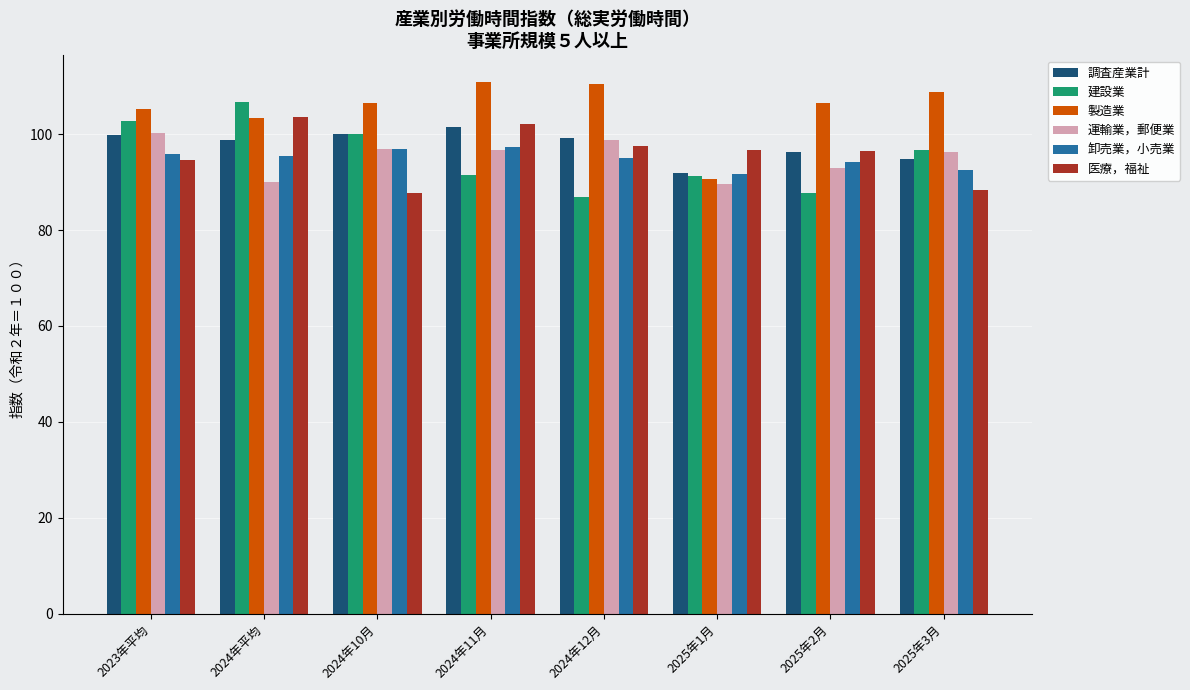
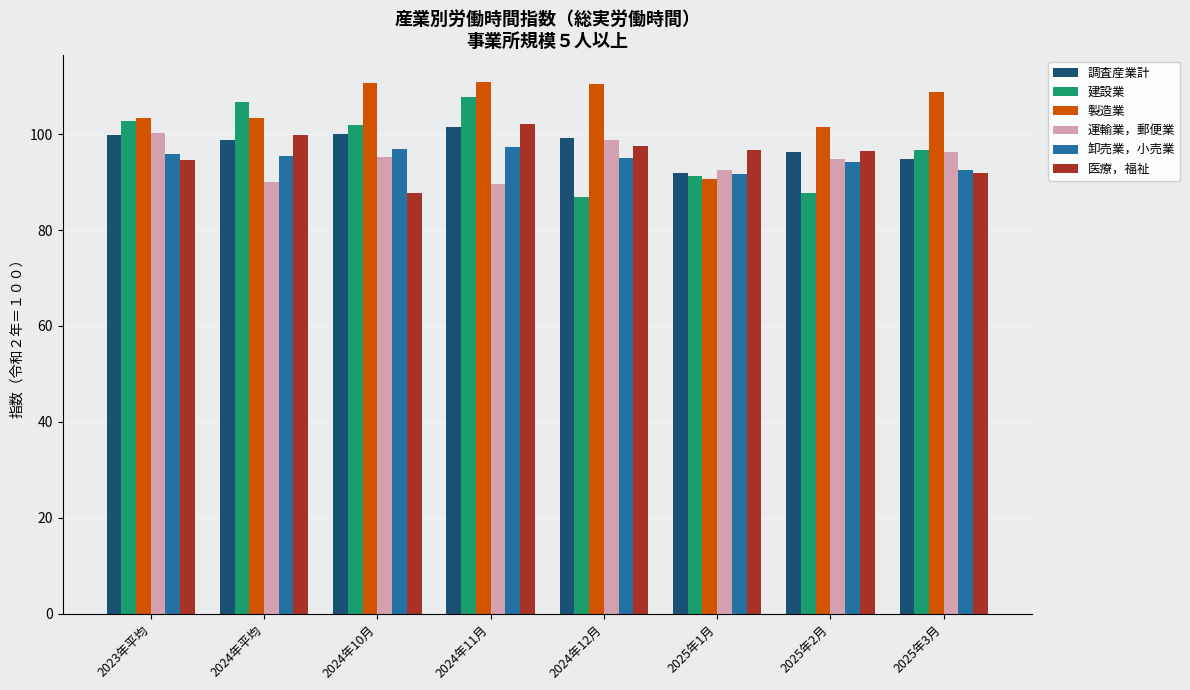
  {
    "建設業": {
      "2023年平均": 103,
      "2024年平均": 107,
-     "2024年10月": 100,
-     "2024年11月": 91,
+     "2024年10月": 102,
+     "2024年11月": 108,
      "2024年12月": 87,
      "2025年1月": 91,
      "2025年2月": 88,
      "2025年3月": 97
    },
    "製造業": {
-     "2023年平均": 105,
+     "2023年平均": 103,
      "2024年平均": 103,
-     "2024年10月": 107,
+     "2024年10月": 111,
      "2024年11月": 111,
      "2024年12月": 111,
      "2025年1月": 91,
-     "2025年2月": 107,
+     "2025年2月": 102,
      "2025年3月": 109
    },
    "運輸業，郵便業": {
      "2023年平均": 100,
      "2024年平均": 90,
-     "2024年10月": 97,
-     "2024年11月": 97,
+     "2024年10月": 95,
+     "2024年11月": 90,
      "2024年12月": 99,
-     "2025年1月": 90,
-     "2025年2月": 93,
+     "2025年1月": 93,
+     "2025年2月": 95,
      "2025年3月": 96
    },
    "医療，福祉": {
      "2023年平均": 95,
-     "2024年平均": 104,
+     "2024年平均": 100,
      "2024年10月": 88,
      "2024年11月": 102,
      "2024年12月": 98,
      "2025年1月": 97,
      "2025年2月": 97,
-     "2025年3月": 88
+     "2025年3月": 92
    }
  }
